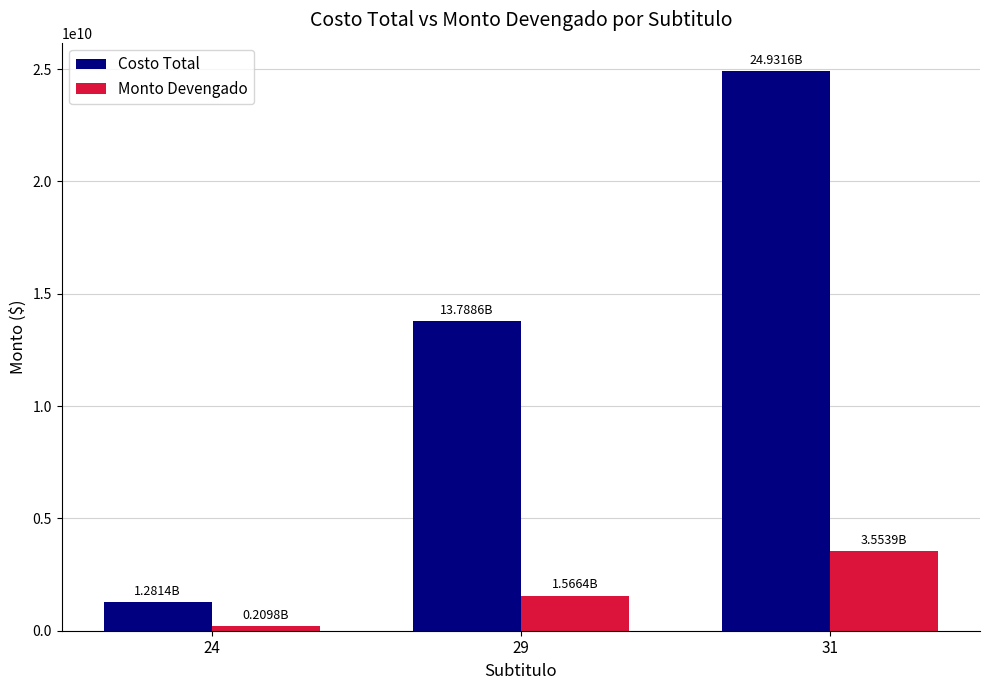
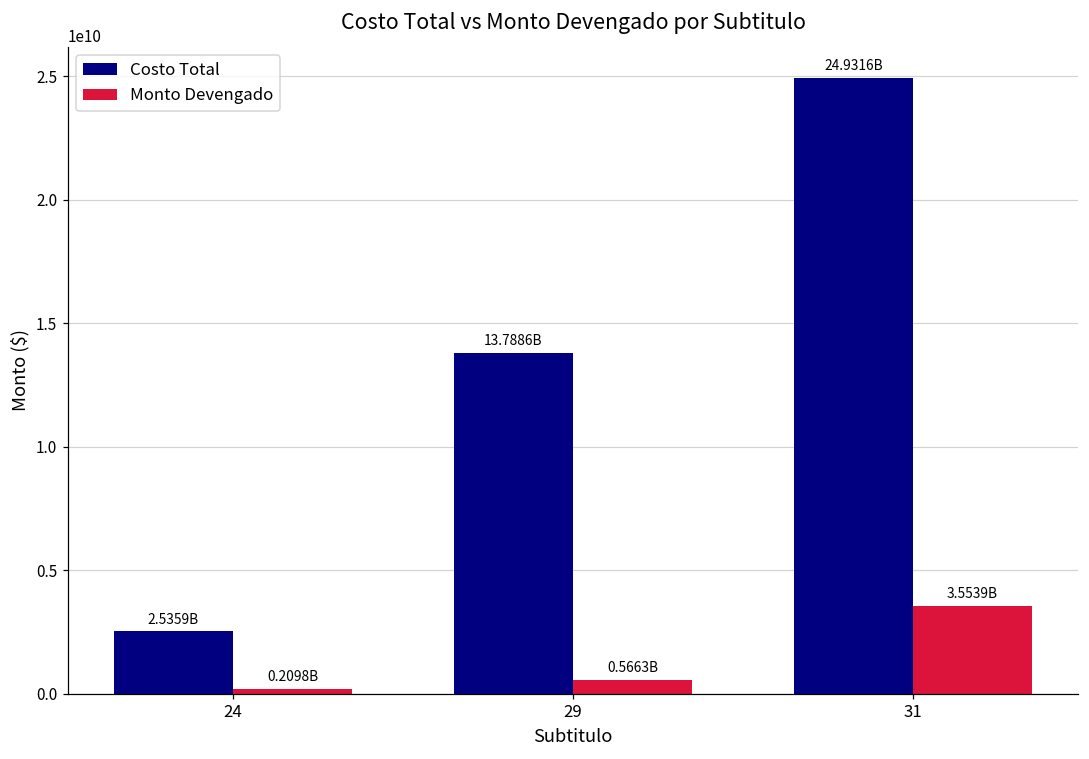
  {
    "Costo Total": {
-     "24": "1.2814B",
+     "24": "2.5359B",
      "29": "13.7886B",
      "31": "24.9316B"
    },
    "Monto Devengado": {
      "24": "0.2098B",
-     "29": "1.5664B",
+     "29": "0.5663B",
      "31": "3.5539B"
    }
  }
